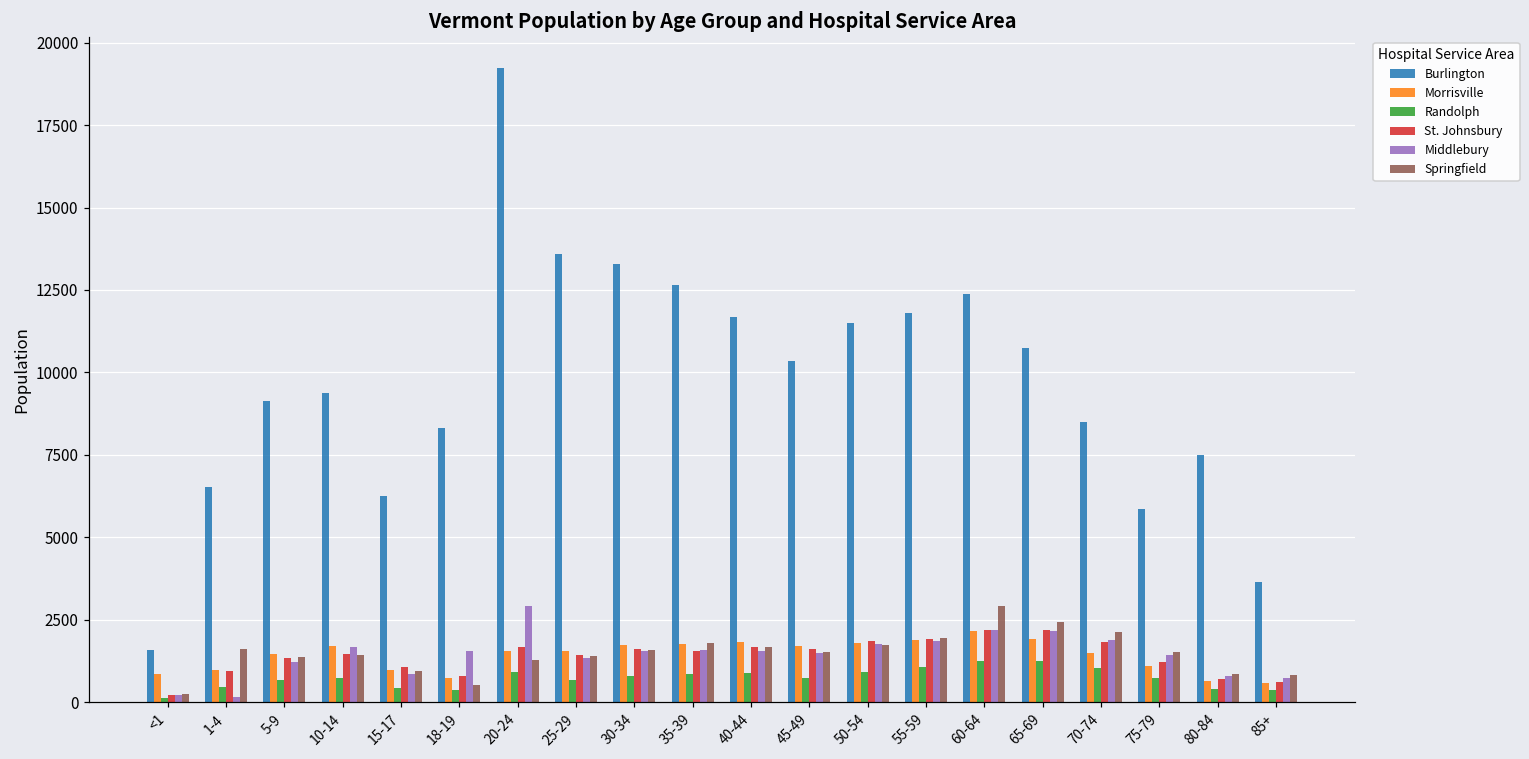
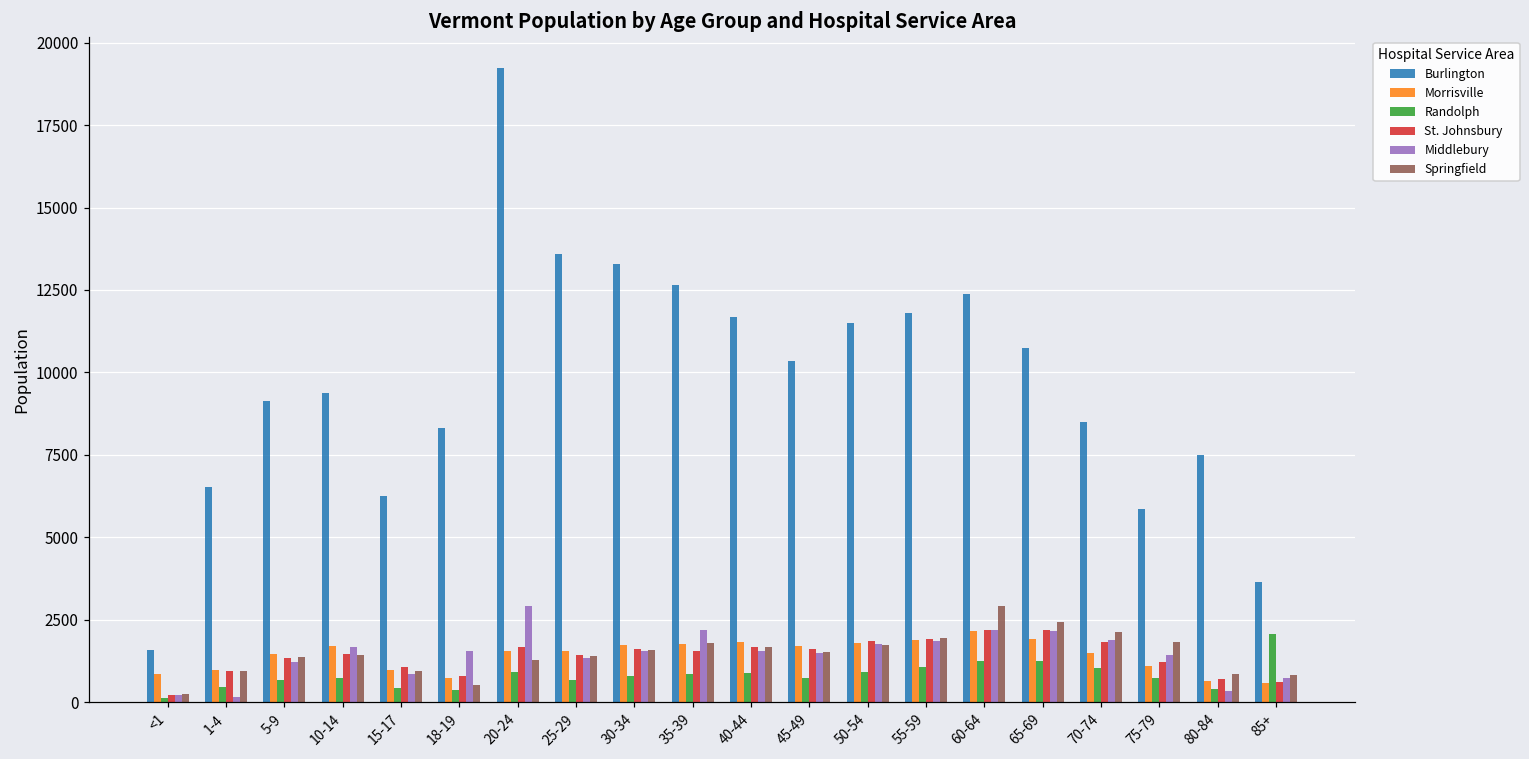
  {
    "Burlington": {
      "<1": 1600,
      "1-4": 6500,
      "5-9": 9100,
      "10-14": 9400,
      "15-17": 6200,
      "18-19": 8300,
      "20-24": 19200,
      "25-29": 13600,
      "30-34": 13300,
      "35-39": 12600,
      "40-44": 11700,
      "45-49": 10300,
      "50-54": 11500,
      "55-59": 11800,
      "60-64": 12400,
      "65-69": 10700,
      "70-74": 8500,
      "75-79": 5900,
      "80-84": 7500,
      "85+": 3600
    },
    "Morrisville": {
      "<1": 800,
      "1-4": 1000,
      "5-9": 1400,
      "10-14": 1700,
      "15-17": 1000,
      "18-19": 700,
      "20-24": 1500,
      "25-29": 1500,
      "30-34": 1700,
      "35-39": 1800,
      "40-44": 1800,
      "45-49": 1700,
      "50-54": 1800,
      "55-59": 1900,
      "60-64": 2100,
      "65-69": 1900,
      "70-74": 1500,
      "75-79": 1100,
      "80-84": 600,
      "85+": 600
    },
    "Randolph": {
      "<1": 100,
      "1-4": 500,
      "5-9": 700,
      "10-14": 700,
      "15-17": 400,
      "18-19": 400,
      "20-24": 900,
      "25-29": 700,
      "30-34": 800,
      "35-39": 900,
      "40-44": 900,
      "45-49": 700,
      "50-54": 900,
      "55-59": 1100,
      "60-64": 1300,
      "65-69": 1300,
      "70-74": 1000,
      "75-79": 700,
      "80-84": 400,
-     "85+": 400
+     "85+": 2100
    },
    "St. Johnsbury": {
      "<1": 200,
      "1-4": 1000,
      "5-9": 1300,
      "10-14": 1500,
      "15-17": 1100,
      "18-19": 800,
      "20-24": 1700,
      "25-29": 1400,
      "30-34": 1600,
      "35-39": 1500,
      "40-44": 1700,
      "45-49": 1600,
      "50-54": 1900,
      "55-59": 1900,
      "60-64": 2200,
      "65-69": 2200,
      "70-74": 1800,
      "75-79": 1200,
      "80-84": 700,
      "85+": 600
    },
    "Middlebury": {
      "<1": 200,
      "1-4": 200,
      "5-9": 1200,
      "10-14": 1700,
      "15-17": 900,
      "18-19": 1600,
      "20-24": 2900,
      "25-29": 1300,
      "30-34": 1500,
-     "35-39": 1600,
+     "35-39": 2200,
      "40-44": 1500,
      "45-49": 1500,
      "50-54": 1800,
      "55-59": 1900,
      "60-64": 2200,
      "65-69": 2200,
      "70-74": 1900,
      "75-79": 1400,
-     "80-84": 800,
+     "80-84": 300,
      "85+": 700
    },
    "Springfield": {
      "<1": 200,
-     "1-4": 1600,
+     "1-4": 900,
      "5-9": 1400,
      "10-14": 1400,
      "15-17": 900,
      "18-19": 500,
      "20-24": 1300,
      "25-29": 1400,
      "30-34": 1600,
      "35-39": 1800,
      "40-44": 1700,
      "45-49": 1500,
      "50-54": 1700,
      "55-59": 1900,
      "60-64": 2900,
      "65-69": 2400,
      "70-74": 2100,
-     "75-79": 1500,
+     "75-79": 1800,
      "80-84": 900,
      "85+": 800
    }
  }
